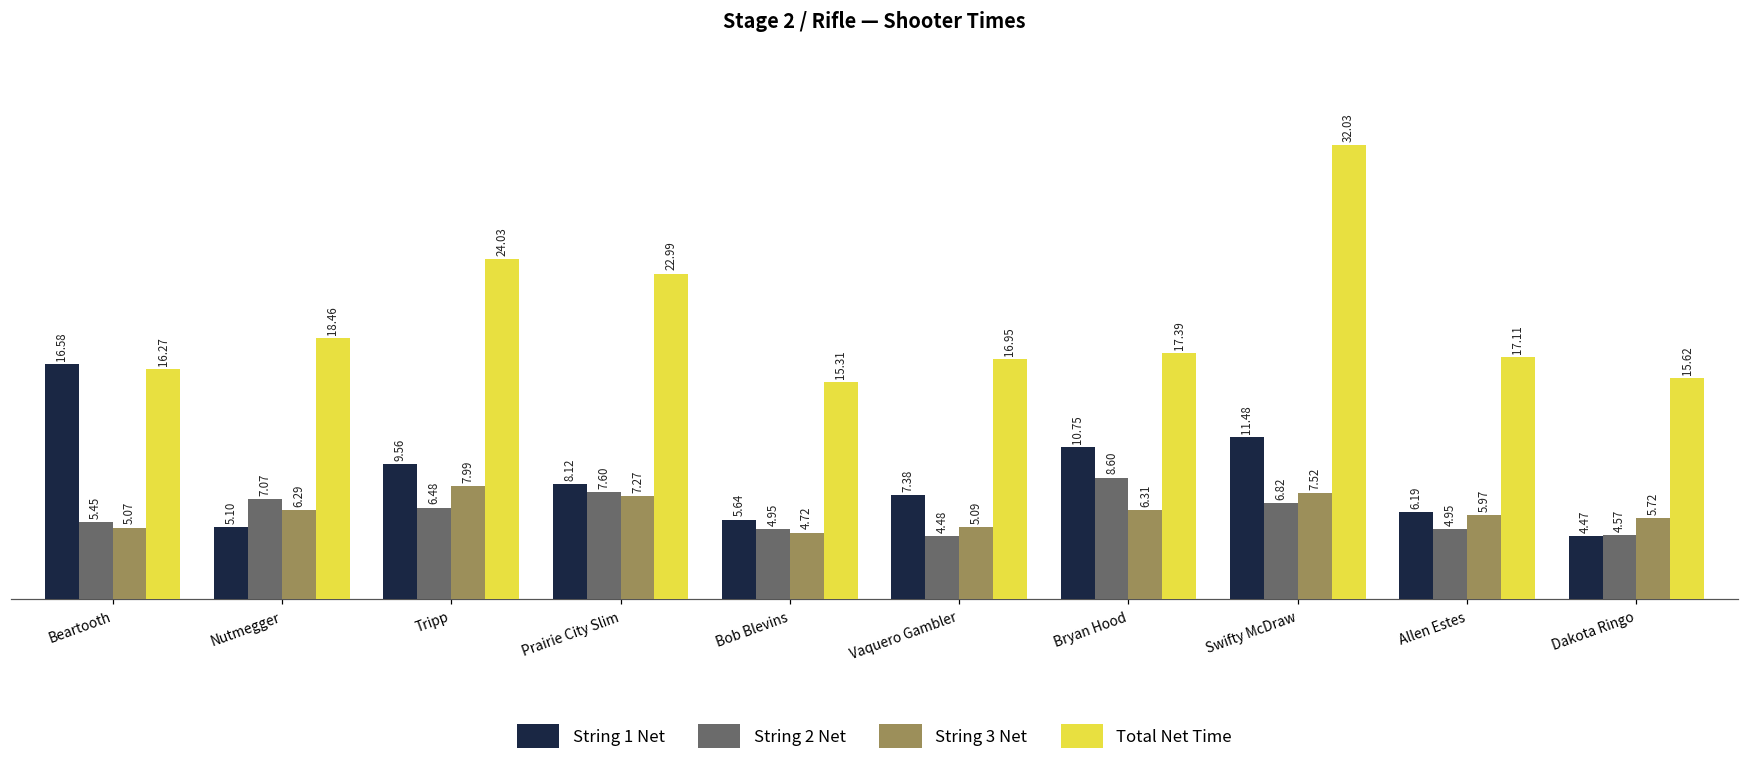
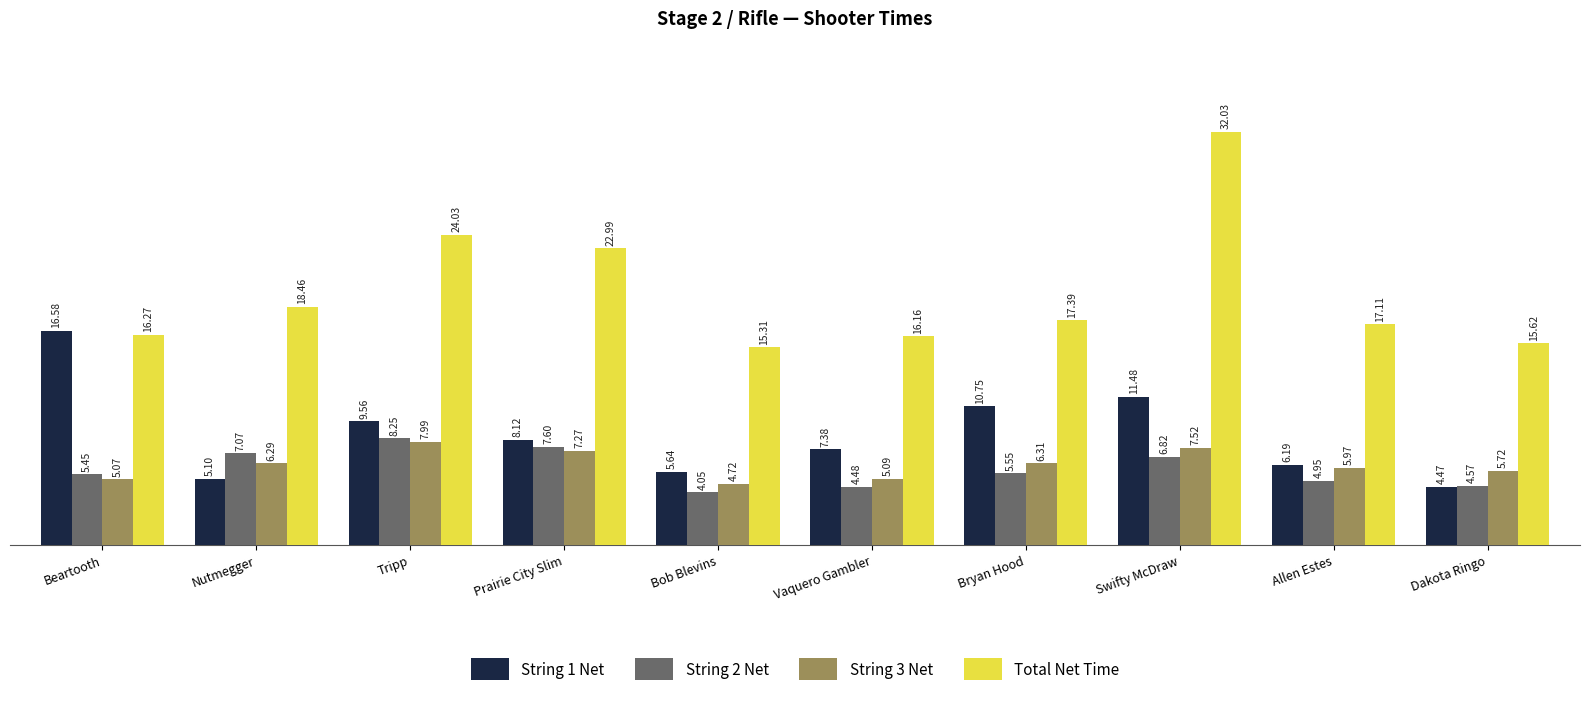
  {
    "String 1 Net": {
      "Beartooth": 16.58,
      "Nutmegger": 5.10,
      "Tripp": 9.56,
      "Prairie City Slim": 8.12,
      "Bob Blevins": 5.64,
      "Vaquero Gambler": 7.38,
      "Bryan Hood": 10.75,
      "Swifty McDraw": 11.48,
      "Allen Estes": 6.19,
      "Dakota Ringo": 4.47
    },
    "String 2 Net": {
      "Beartooth": 5.45,
      "Nutmegger": 7.07,
-     "Tripp": 6.48,
+     "Tripp": 8.25,
      "Prairie City Slim": 7.60,
-     "Bob Blevins": 4.95,
+     "Bob Blevins": 4.05,
      "Vaquero Gambler": 4.48,
-     "Bryan Hood": 8.60,
+     "Bryan Hood": 5.55,
      "Swifty McDraw": 6.82,
      "Allen Estes": 4.95,
      "Dakota Ringo": 4.57
    },
    "String 3 Net": {
      "Beartooth": 5.07,
      "Nutmegger": 6.29,
      "Tripp": 7.99,
      "Prairie City Slim": 7.27,
      "Bob Blevins": 4.72,
      "Vaquero Gambler": 5.09,
      "Bryan Hood": 6.31,
      "Swifty McDraw": 7.52,
      "Allen Estes": 5.97,
      "Dakota Ringo": 5.72
    },
    "Total Net Time": {
      "Beartooth": 16.27,
      "Nutmegger": 18.46,
      "Tripp": 24.03,
      "Prairie City Slim": 22.99,
      "Bob Blevins": 15.31,
-     "Vaquero Gambler": 16.95,
+     "Vaquero Gambler": 16.16,
      "Bryan Hood": 17.39,
      "Swifty McDraw": 32.03,
      "Allen Estes": 17.11,
      "Dakota Ringo": 15.62
    }
  }
